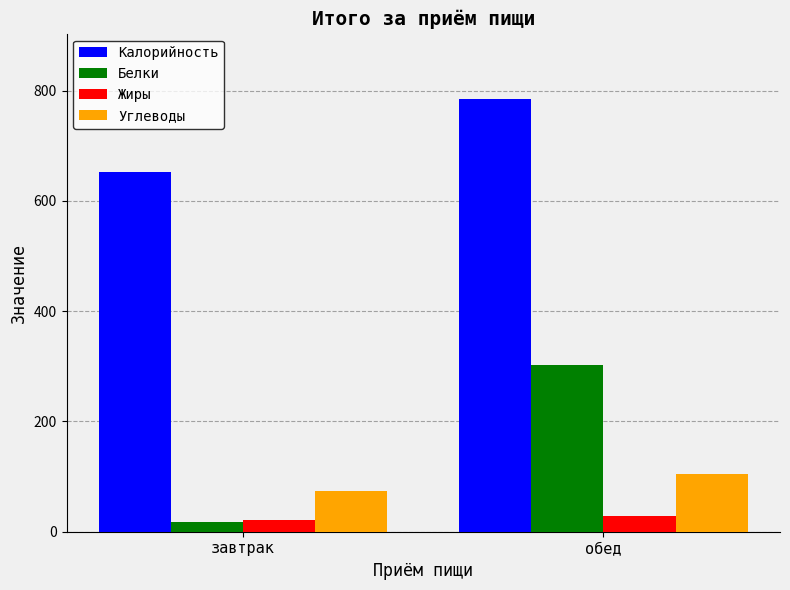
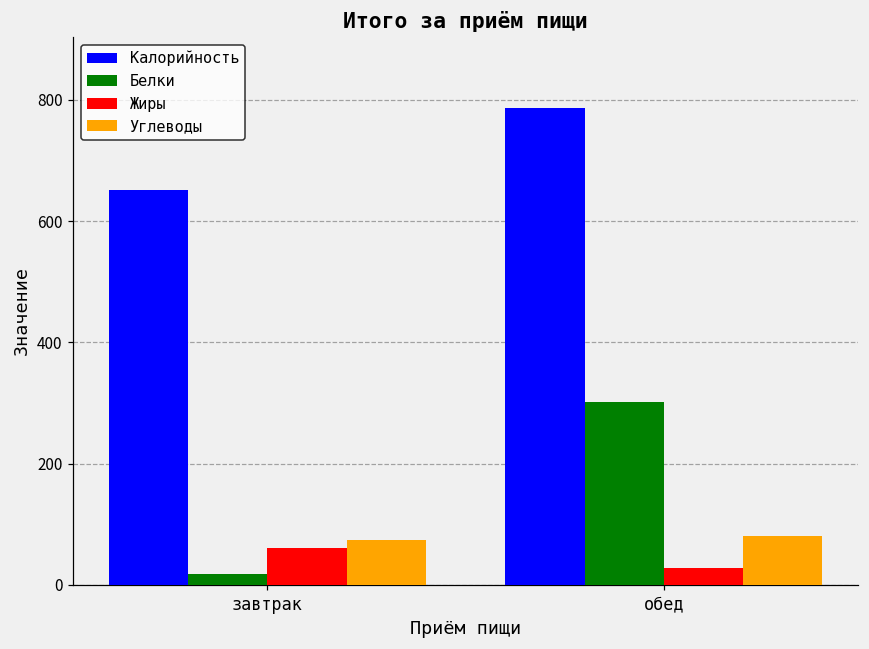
  {
    "Калорийность": {
      "завтрак": 650,
      "обед": 790
    },
    "Белки": {
      "завтрак": 20,
      "обед": 300
    },
    "Жиры": {
-     "завтрак": 20,
+     "завтрак": 60,
      "обед": 30
    },
    "Углеводы": {
      "завтрак": 70,
-     "обед": 110
+     "обед": 80
    }
  }
